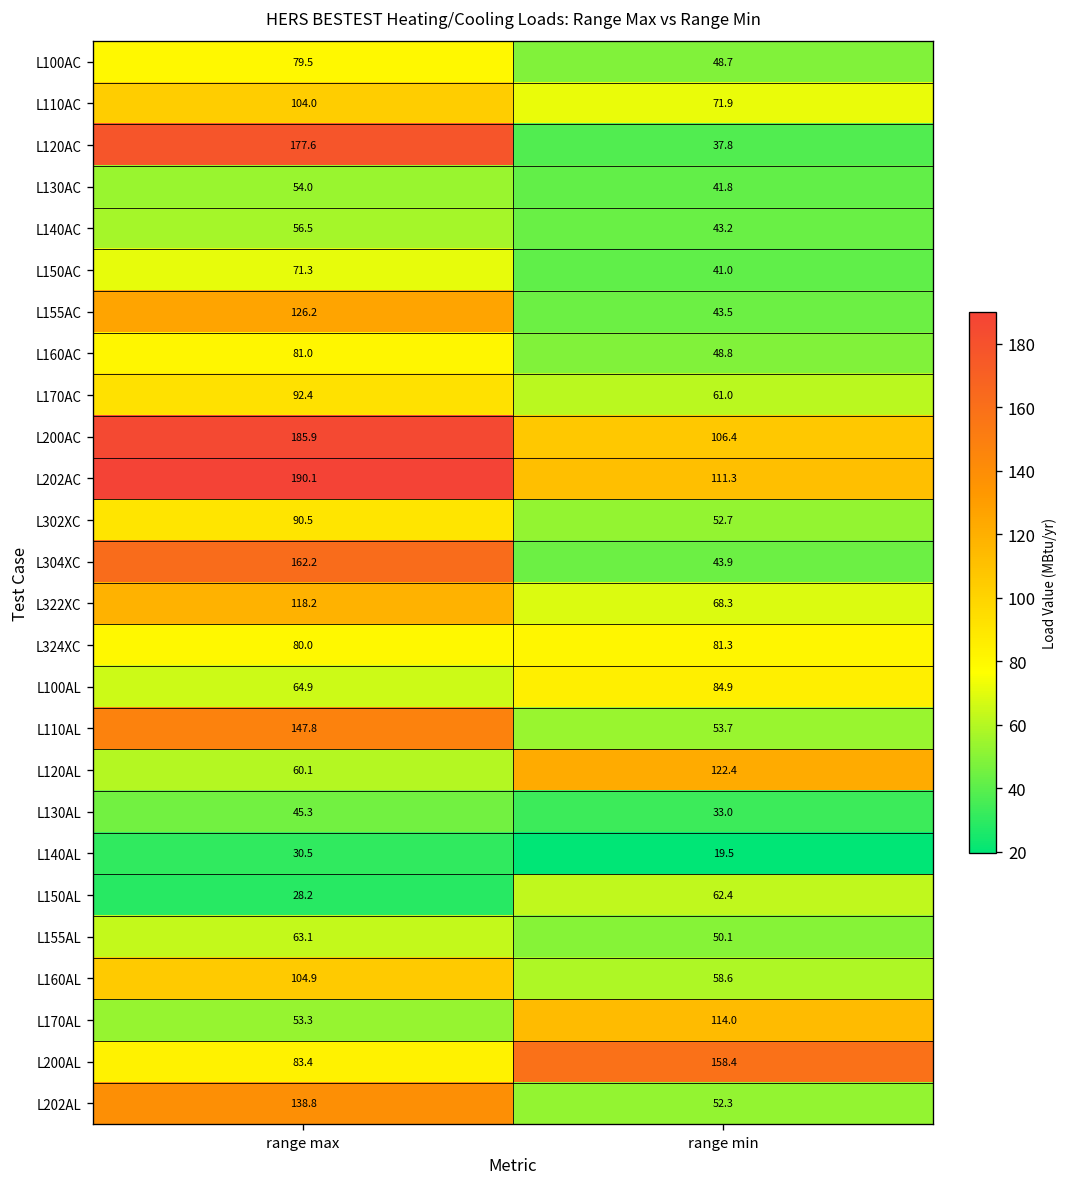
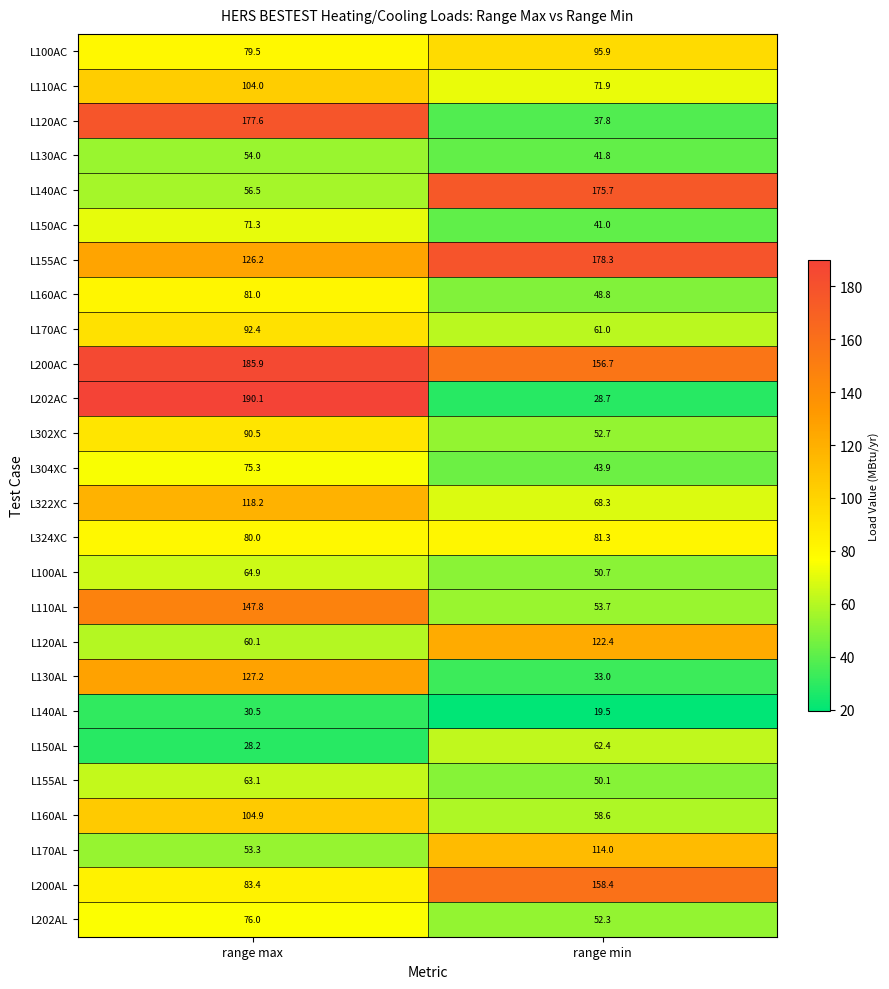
  {
    "L100AC": {
      "range max": 79.5,
-     "range min": 48.7
+     "range min": 95.9
    },
    "L110AC": {
      "range max": 104.0,
      "range min": 71.9
    },
    "L120AC": {
      "range max": 177.6,
      "range min": 37.8
    },
    "L130AC": {
      "range max": 54.0,
      "range min": 41.8
    },
    "L140AC": {
      "range max": 56.5,
-     "range min": 43.2
+     "range min": 175.7
    },
    "L150AC": {
      "range max": 71.3,
      "range min": 41.0
    },
    "L155AC": {
      "range max": 126.2,
-     "range min": 43.5
+     "range min": 178.3
    },
    "L160AC": {
      "range max": 81.0,
      "range min": 48.8
    },
    "L170AC": {
      "range max": 92.4,
      "range min": 61.0
    },
    "L200AC": {
      "range max": 185.9,
-     "range min": 106.4
+     "range min": 156.7
    },
    "L202AC": {
      "range max": 190.1,
-     "range min": 111.3
+     "range min": 28.7
    },
    "L302XC": {
      "range max": 90.5,
      "range min": 52.7
    },
    "L304XC": {
-     "range max": 162.2,
+     "range max": 75.3,
      "range min": 43.9
    },
    "L322XC": {
      "range max": 118.2,
      "range min": 68.3
    },
    "L324XC": {
      "range max": 80.0,
      "range min": 81.3
    },
    "L100AL": {
      "range max": 64.9,
-     "range min": 84.9
+     "range min": 50.7
    },
    "L110AL": {
      "range max": 147.8,
      "range min": 53.7
    },
    "L120AL": {
      "range max": 60.1,
      "range min": 122.4
    },
    "L130AL": {
-     "range max": 45.3,
+     "range max": 127.2,
      "range min": 33.0
    },
    "L140AL": {
      "range max": 30.5,
      "range min": 19.5
    },
    "L150AL": {
      "range max": 28.2,
      "range min": 62.4
    },
    "L155AL": {
      "range max": 63.1,
      "range min": 50.1
    },
    "L160AL": {
      "range max": 104.9,
      "range min": 58.6
    },
    "L170AL": {
      "range max": 53.3,
      "range min": 114.0
    },
    "L200AL": {
      "range max": 83.4,
      "range min": 158.4
    },
    "L202AL": {
-     "range max": 138.8,
+     "range max": 76.0,
      "range min": 52.3
    }
  }
